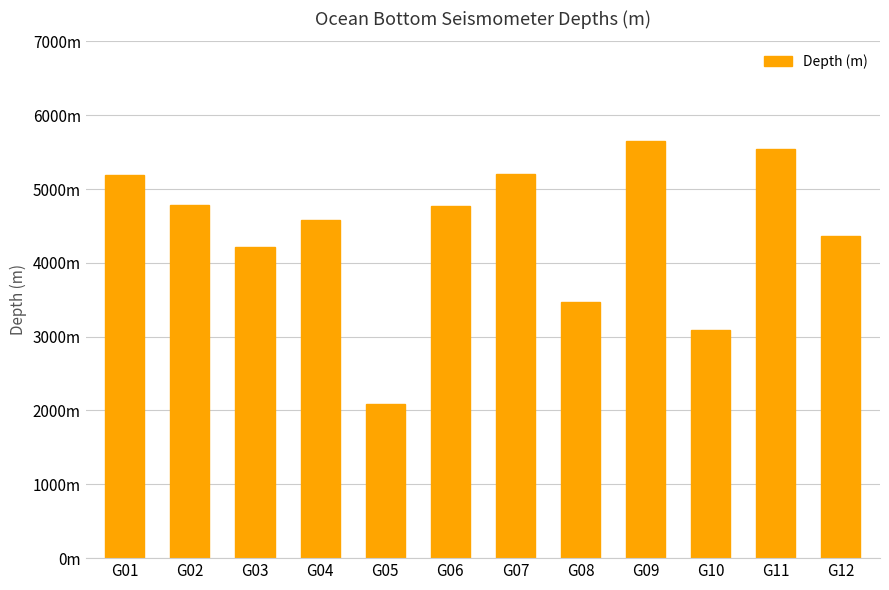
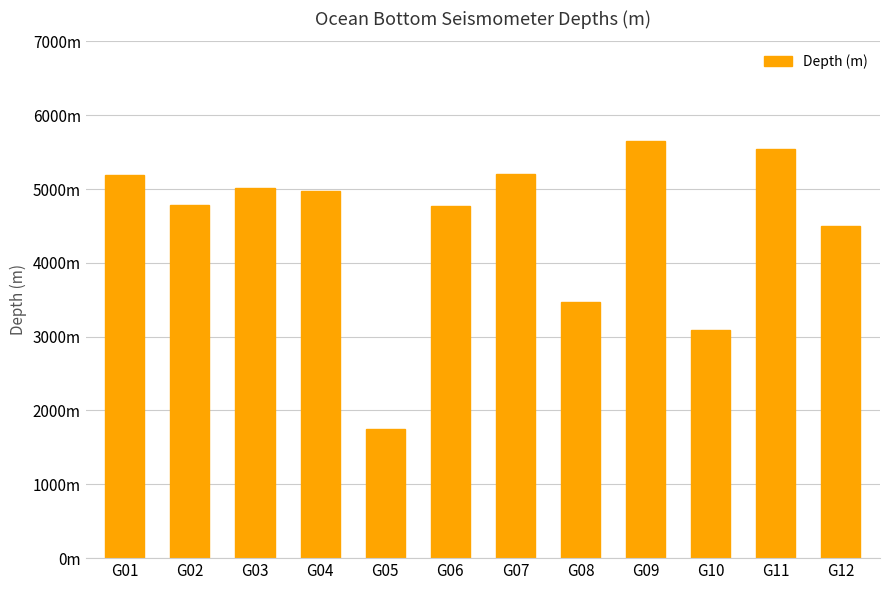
  {
    "G01": "5200m",
    "G02": "4800m",
-   "G03": "4200m",
-   "G04": "4600m",
-   "G05": "2100m",
+   "G03": "5000m",
+   "G04": "5000m",
+   "G05": "1800m",
    "G06": "4800m",
    "G07": "5200m",
    "G08": "3500m",
    "G09": "5600m",
    "G10": "3100m",
    "G11": "5500m",
-   "G12": "4400m"
+   "G12": "4500m"
  }
